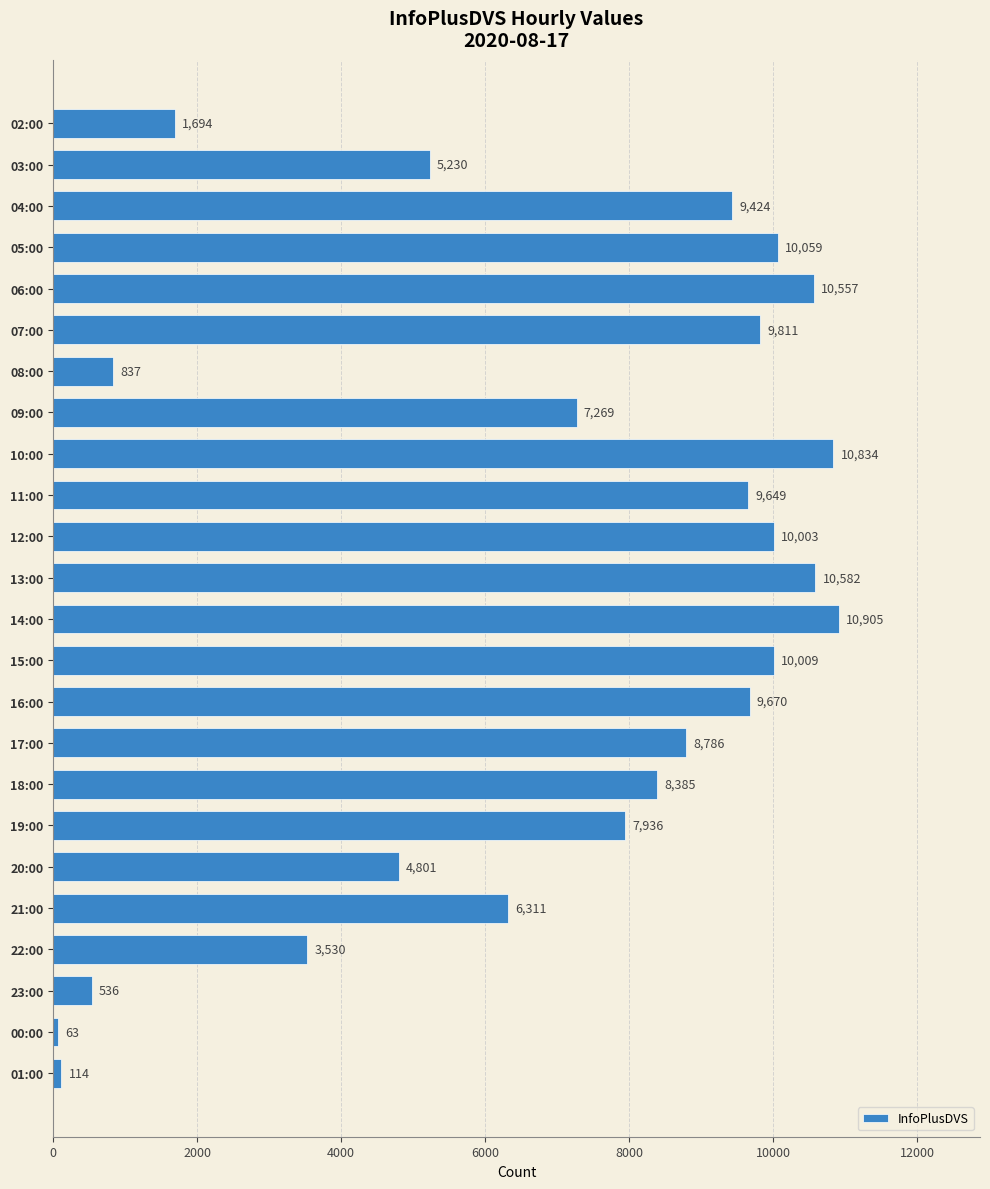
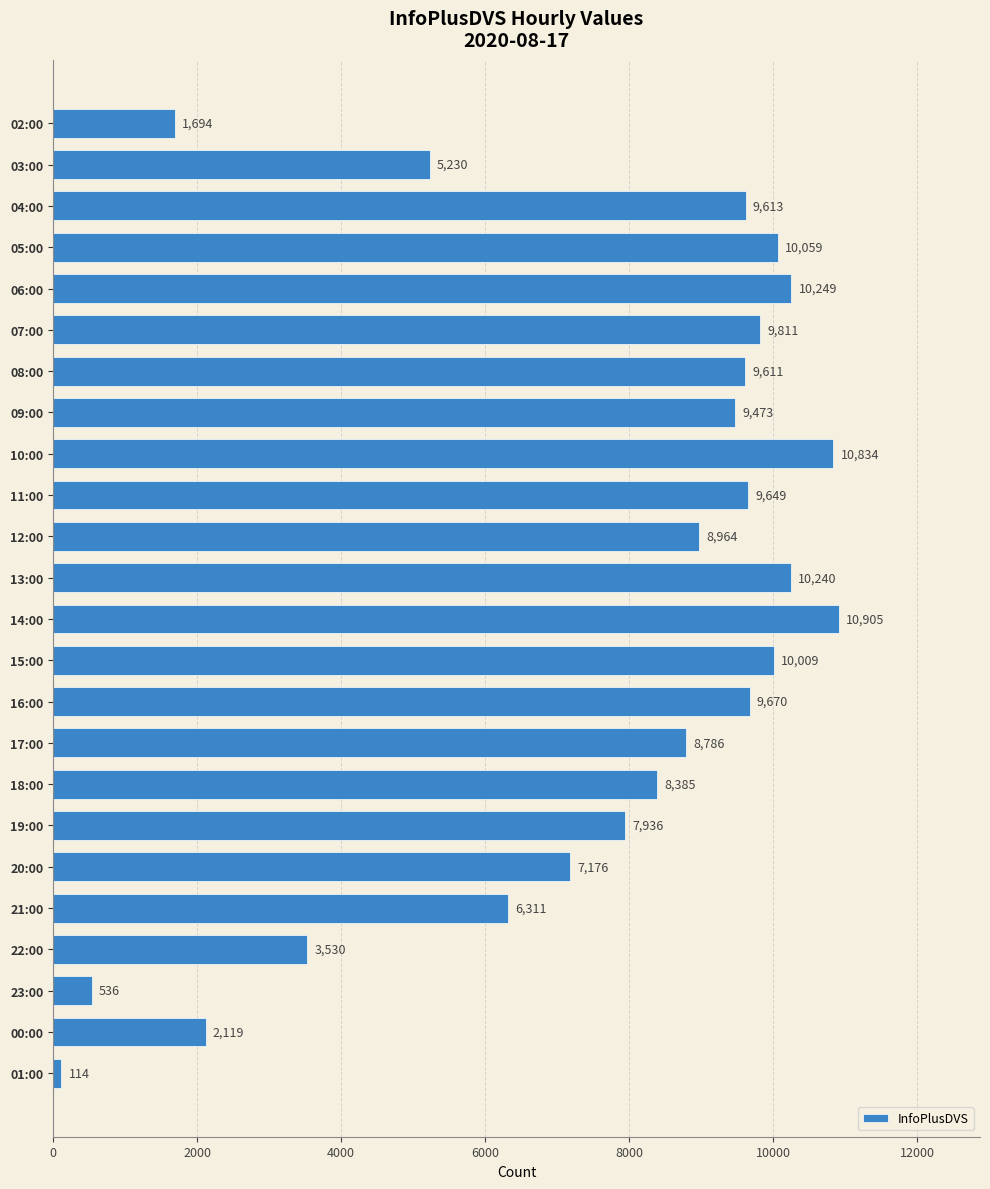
  {
    "02:00": "1,694",
    "03:00": "5,230",
-   "04:00": "9,424",
+   "04:00": "9,613",
    "05:00": "10,059",
-   "06:00": "10,557",
+   "06:00": "10,249",
    "07:00": "9,811",
-   "08:00": "837",
-   "09:00": "7,269",
+   "08:00": "9,611",
+   "09:00": "9,473",
    "10:00": "10,834",
    "11:00": "9,649",
-   "12:00": "10,003",
-   "13:00": "10,582",
+   "12:00": "8,964",
+   "13:00": "10,240",
    "14:00": "10,905",
    "15:00": "10,009",
    "16:00": "9,670",
    "17:00": "8,786",
    "18:00": "8,385",
    "19:00": "7,936",
-   "20:00": "4,801",
+   "20:00": "7,176",
    "21:00": "6,311",
    "22:00": "3,530",
    "23:00": "536",
-   "00:00": "63",
+   "00:00": "2,119",
    "01:00": "114"
  }
